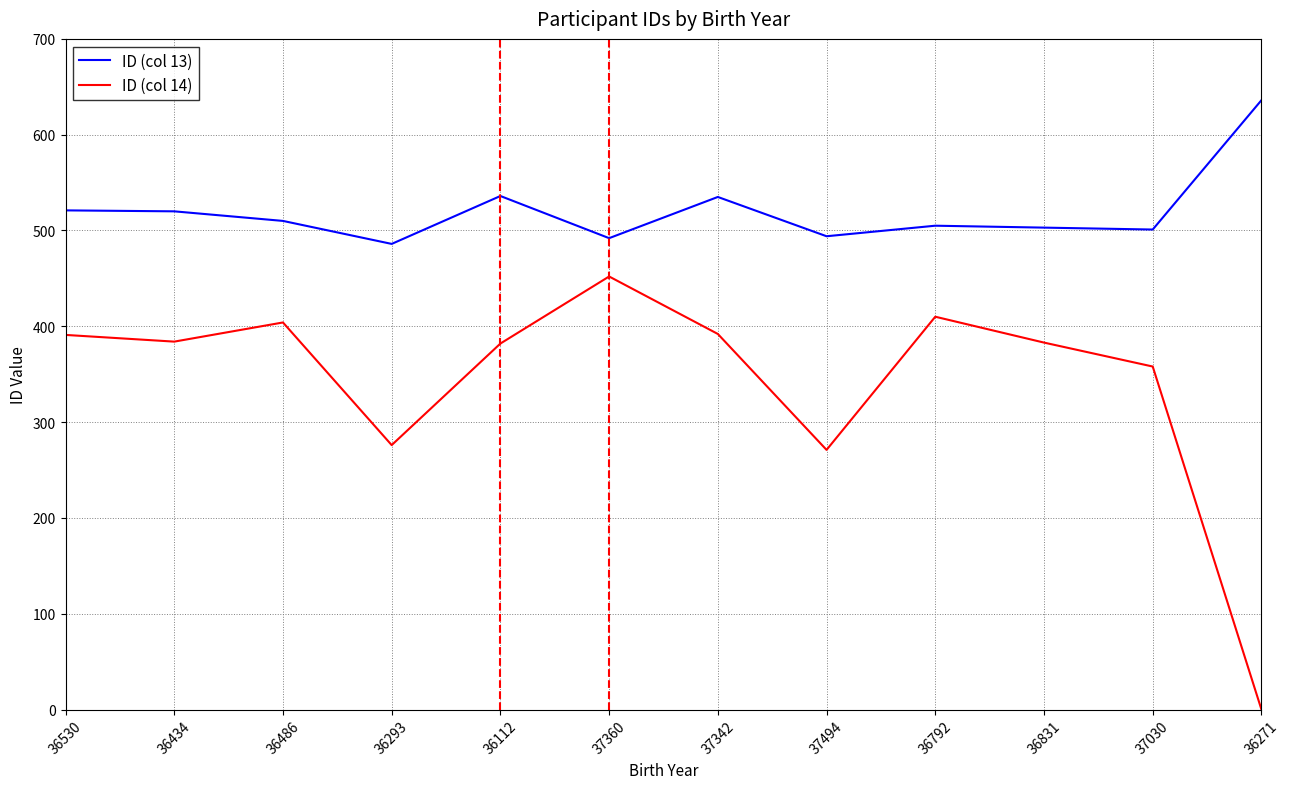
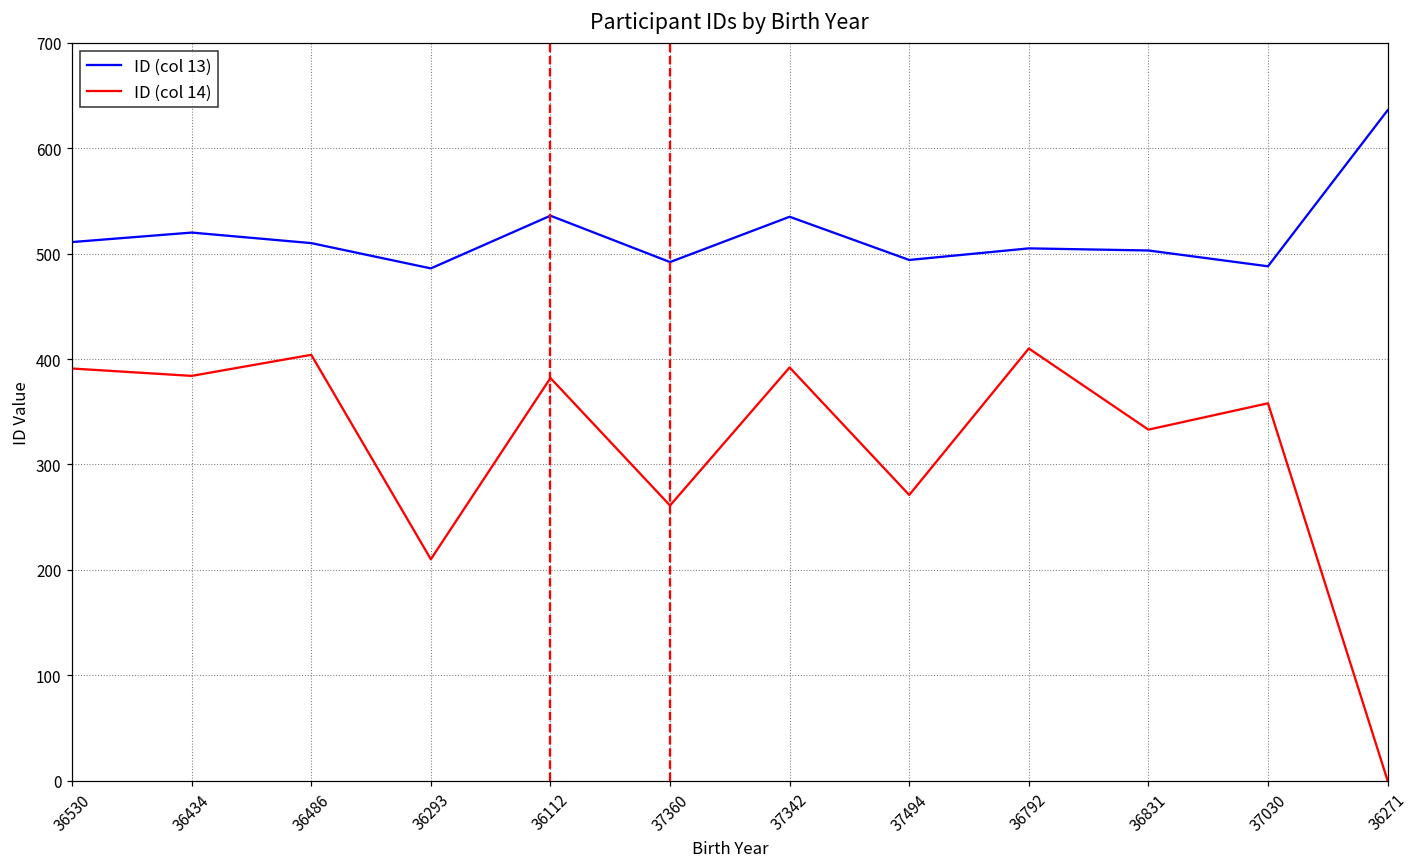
  {
    "ID (col 13)": {
-     "36530": 520,
+     "36530": 510,
      "36434": 520,
      "36486": 510,
      "36293": 490,
      "36112": 540,
      "37360": 490,
      "37342": 540,
      "37494": 490,
      "36792": 510,
      "36831": 500,
-     "37030": 500,
+     "37030": 490,
      "36271": 640
    },
    "ID (col 14)": {
      "36530": 390,
      "36434": 380,
      "36486": 400,
-     "36293": 280,
+     "36293": 210,
      "36112": 380,
-     "37360": 450,
+     "37360": 260,
      "37342": 390,
      "37494": 270,
      "36792": 410,
-     "36831": 380,
+     "36831": 330,
      "37030": 360,
      "36271": 0
    }
  }
